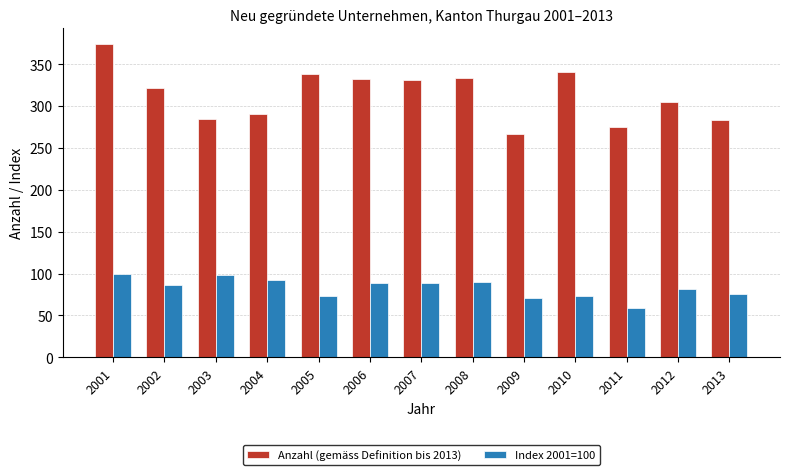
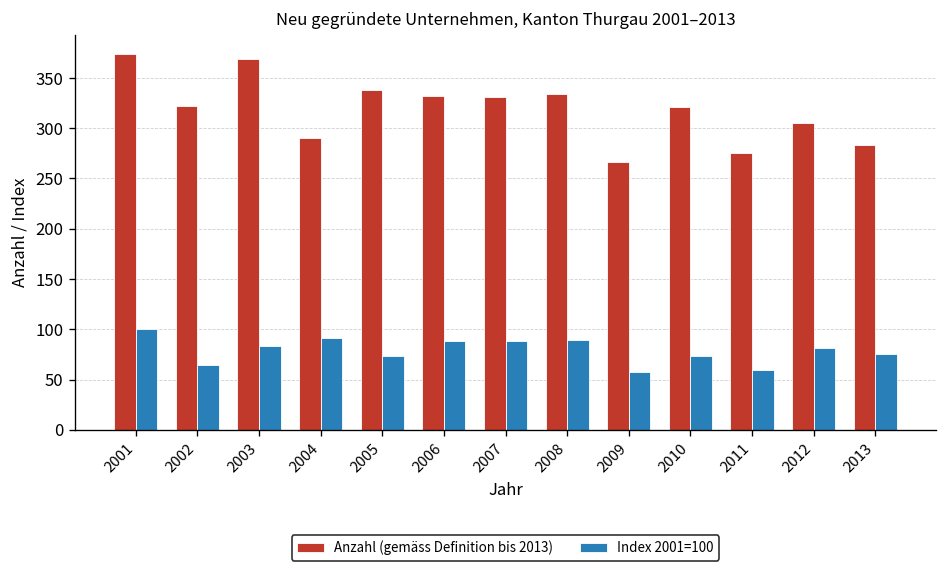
  {
    "Anzahl (gemäss Definition bis 2013)": {
      "2001": 370,
      "2002": 320,
-     "2003": 290,
+     "2003": 370,
      "2004": 290,
      "2005": 340,
      "2006": 330,
      "2007": 330,
      "2008": 330,
      "2009": 270,
-     "2010": 340,
+     "2010": 320,
      "2011": 280,
      "2012": 310,
      "2013": 280
    },
    "Index 2001=100": {
      "2001": 100,
-     "2002": 90,
-     "2003": 100,
+     "2002": 60,
+     "2003": 80,
      "2004": 90,
      "2005": 70,
      "2006": 90,
      "2007": 90,
      "2008": 90,
-     "2009": 70,
+     "2009": 60,
      "2010": 70,
      "2011": 60,
      "2012": 80,
      "2013": 80
    }
  }
